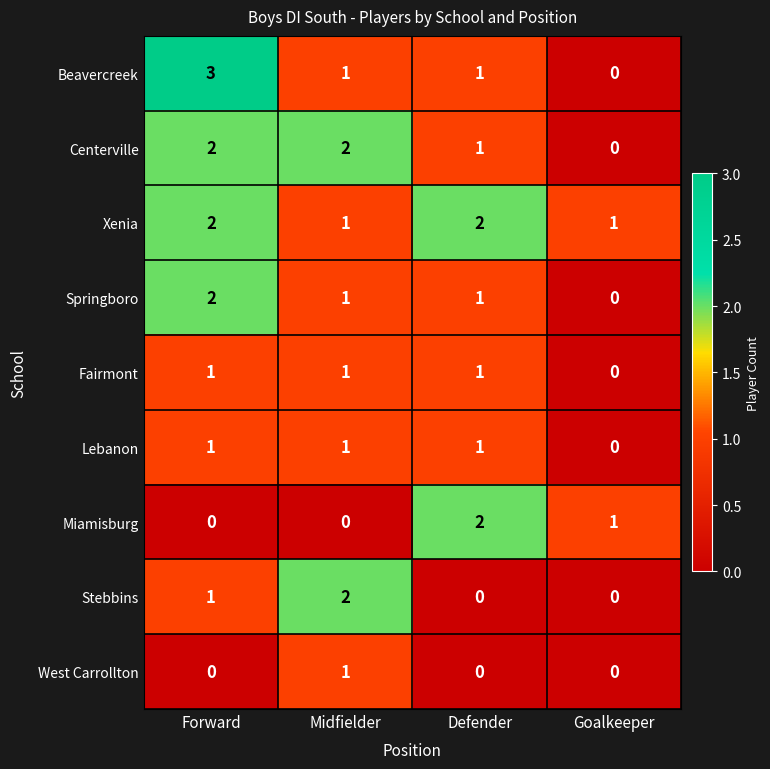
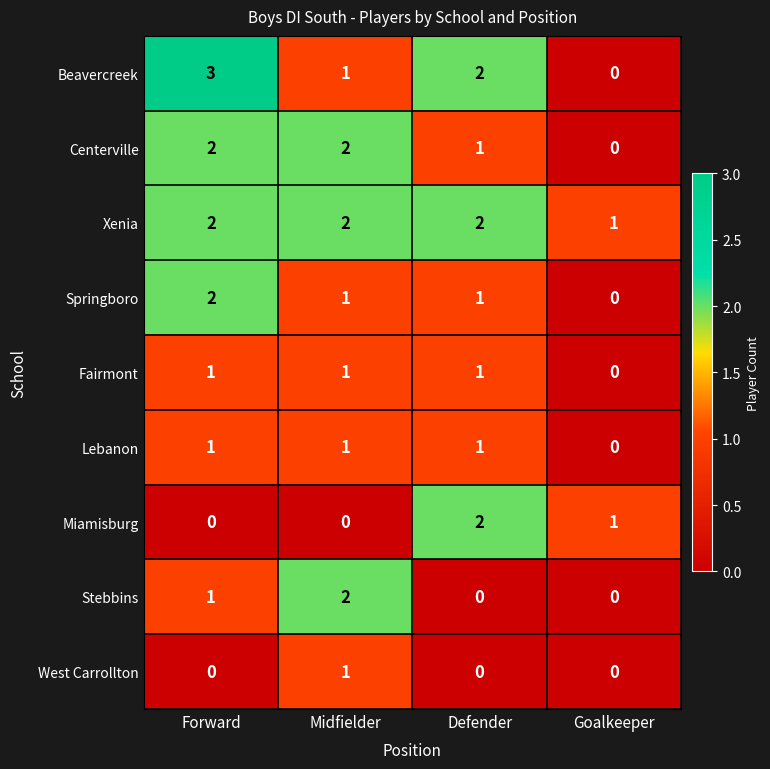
  {
    "Beavercreek": {
      "Forward": 3,
      "Midfielder": 1,
-     "Defender": 1,
+     "Defender": 2,
      "Goalkeeper": 0
    },
    "Centerville": {
      "Forward": 2,
      "Midfielder": 2,
      "Defender": 1,
      "Goalkeeper": 0
    },
    "Xenia": {
      "Forward": 2,
-     "Midfielder": 1,
+     "Midfielder": 2,
      "Defender": 2,
      "Goalkeeper": 1
    },
    "Springboro": {
      "Forward": 2,
      "Midfielder": 1,
      "Defender": 1,
      "Goalkeeper": 0
    },
    "Fairmont": {
      "Forward": 1,
      "Midfielder": 1,
      "Defender": 1,
      "Goalkeeper": 0
    },
    "Lebanon": {
      "Forward": 1,
      "Midfielder": 1,
      "Defender": 1,
      "Goalkeeper": 0
    },
    "Miamisburg": {
      "Forward": 0,
      "Midfielder": 0,
      "Defender": 2,
      "Goalkeeper": 1
    },
    "Stebbins": {
      "Forward": 1,
      "Midfielder": 2,
      "Defender": 0,
      "Goalkeeper": 0
    },
    "West Carrollton": {
      "Forward": 0,
      "Midfielder": 1,
      "Defender": 0,
      "Goalkeeper": 0
    }
  }
